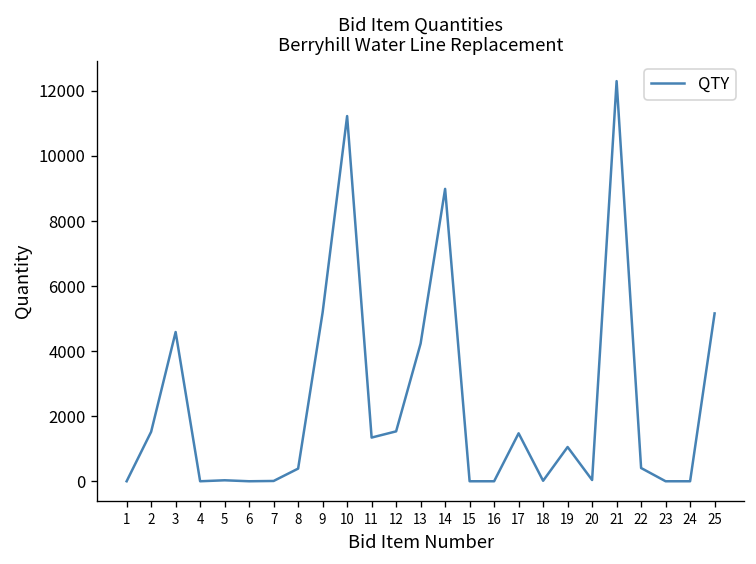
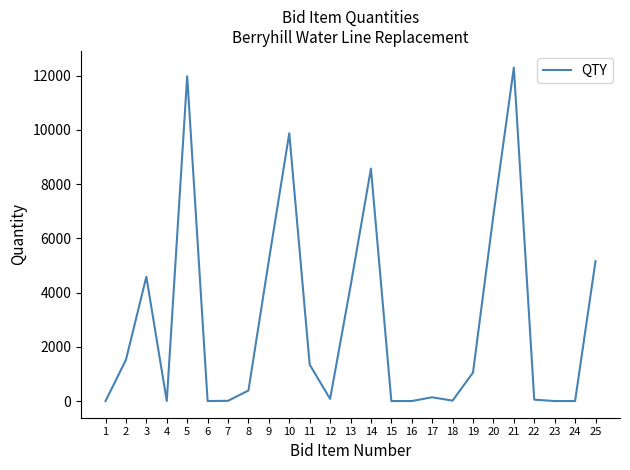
  {
    "1": 0,
    "2": 1500,
    "3": 4600,
    "4": 0,
-   "5": 0,
+   "5": 12000,
    "6": 0,
    "7": 0,
    "8": 400,
    "9": 5200,
-   "10": 11200,
+   "10": 9900,
    "11": 1300,
-   "12": 1500,
+   "12": 100,
    "13": 4200,
-   "14": 9000,
+   "14": 8600,
    "15": 0,
    "16": 0,
-   "17": 1500,
+   "17": 100,
    "18": 0,
    "19": 1100,
-   "20": 0,
+   "20": 6900,
    "21": 12300,
-   "22": 400,
+   "22": 100,
    "23": 0,
    "24": 0,
    "25": 5200
  }
